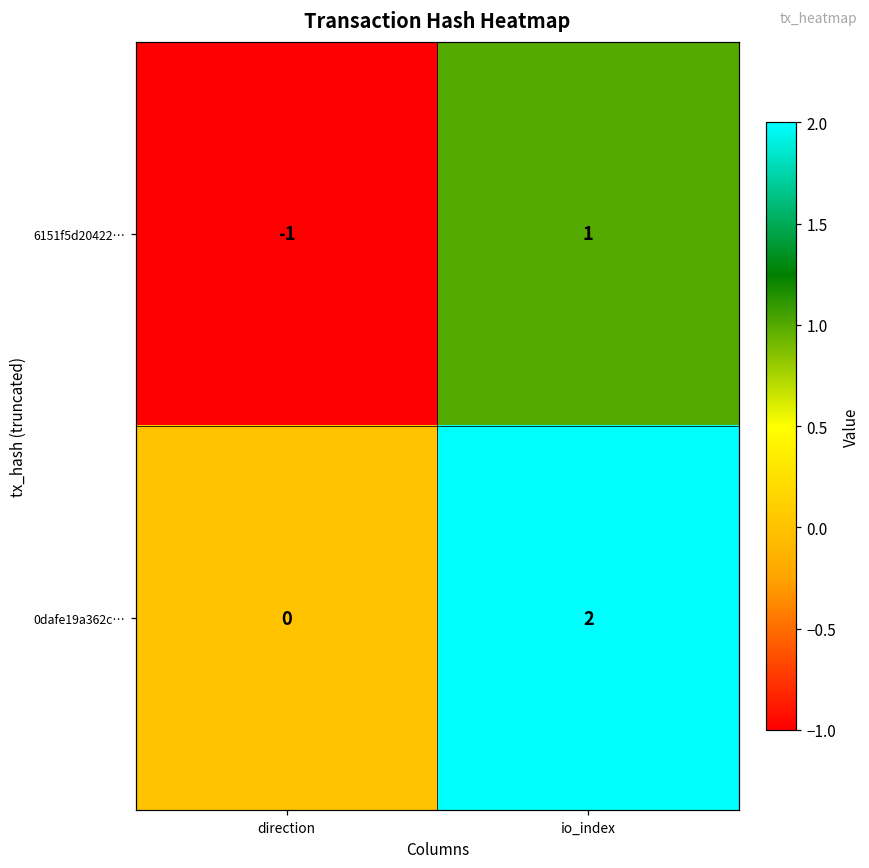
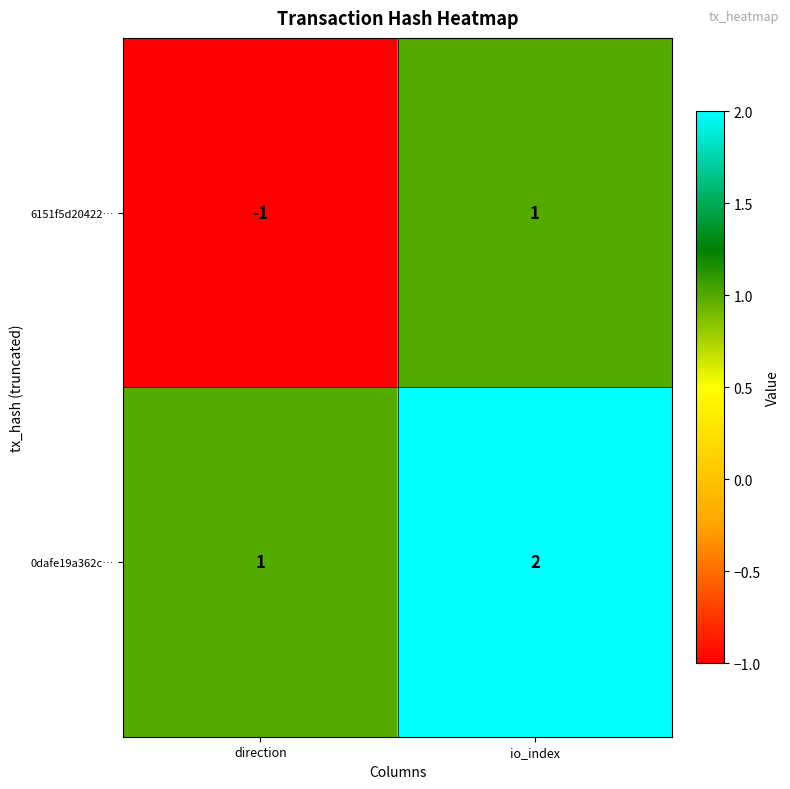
  {
    "6151f5d20422…": {
      "direction": -1,
      "io_index": 1
    },
    "0dafe19a362c…": {
-     "direction": 0,
+     "direction": 1,
      "io_index": 2
    }
  }
